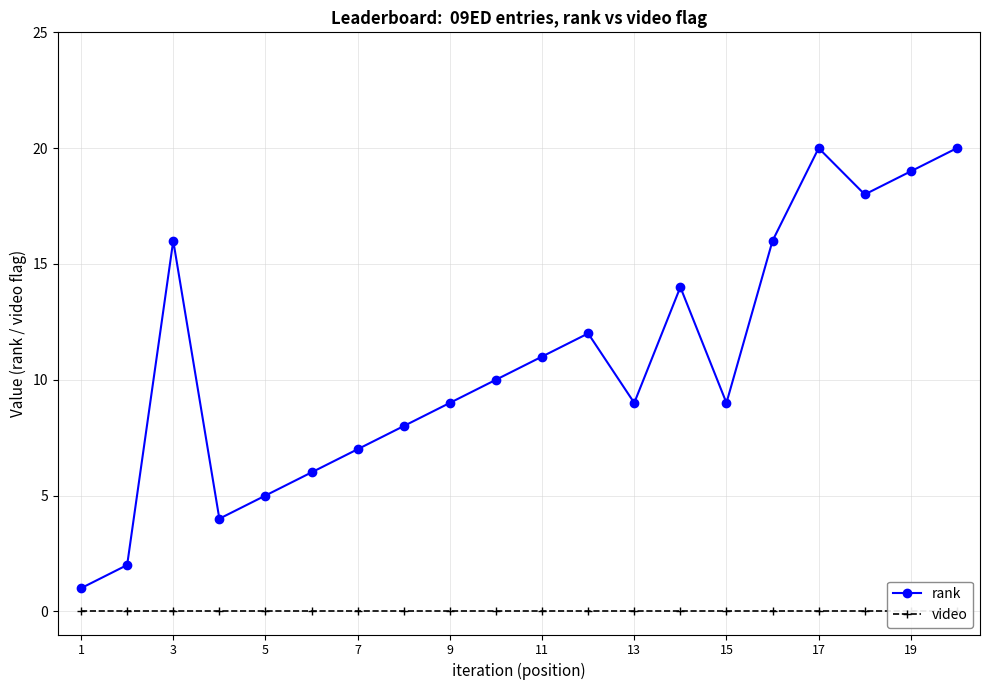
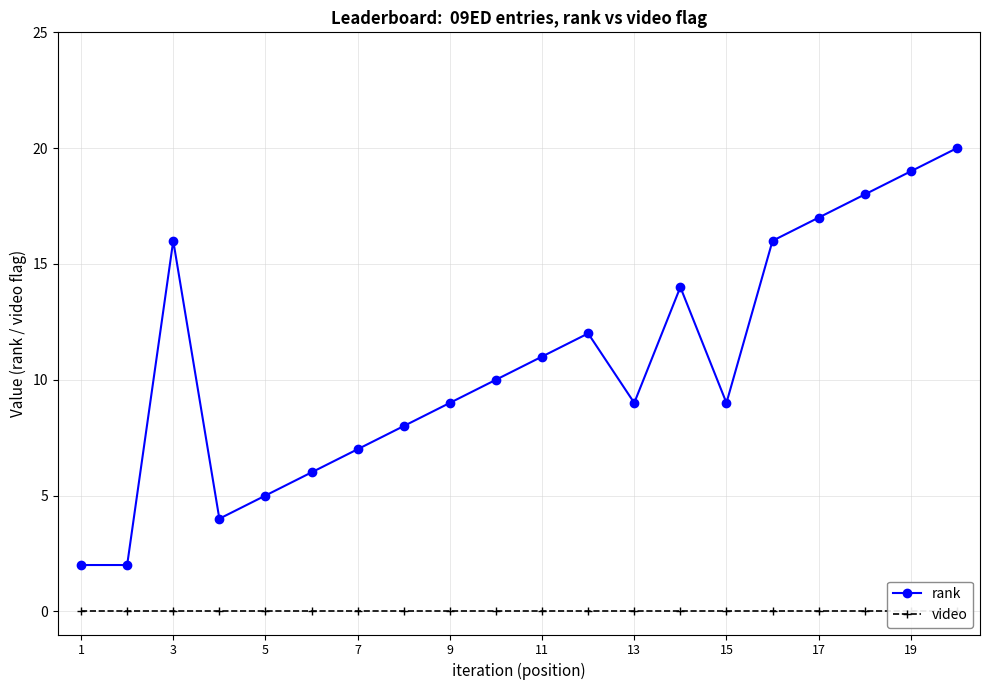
  {
    "rank": {
-     "1": 1,
+     "1": 2,
      "3": 16,
      "5": 5,
      "7": 7,
      "9": 9,
      "11": 11,
      "13": 9,
      "15": 9,
-     "17": 20,
+     "17": 17,
      "19": 19
    },
    "video": {
      "1": 0,
      "3": 0,
      "5": 0,
      "7": 0,
      "9": 0,
      "11": 0,
      "13": 0,
      "15": 0,
      "17": 0
    }
  }
